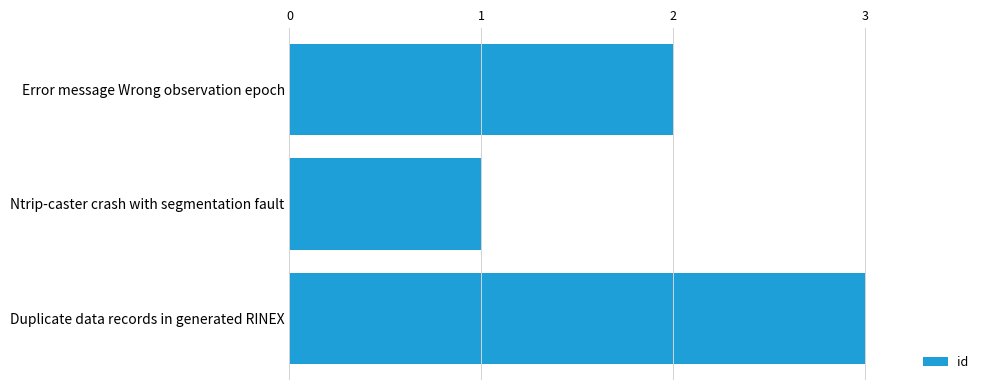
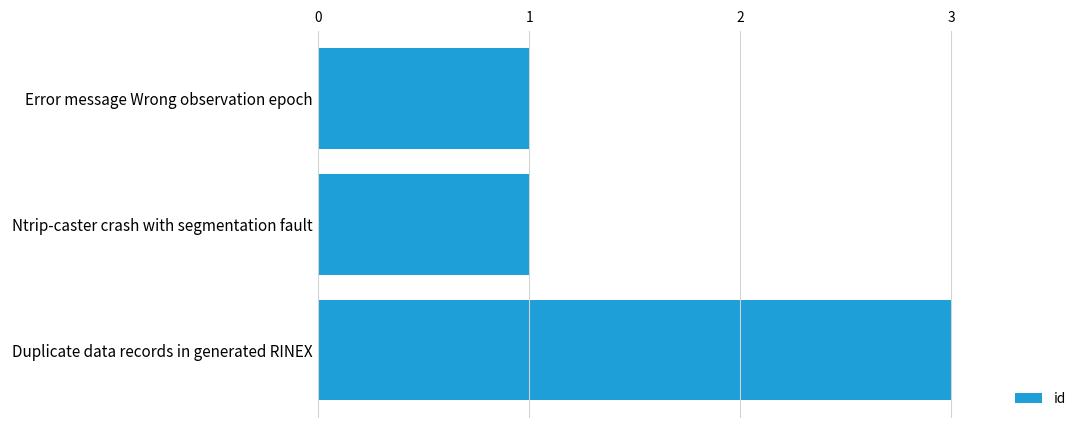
  {
-   "Error message Wrong observation epoch": 2,
+   "Error message Wrong observation epoch": 1,
    "Ntrip-caster crash with segmentation fault": 1,
    "Duplicate data records in generated RINEX": 3
  }
